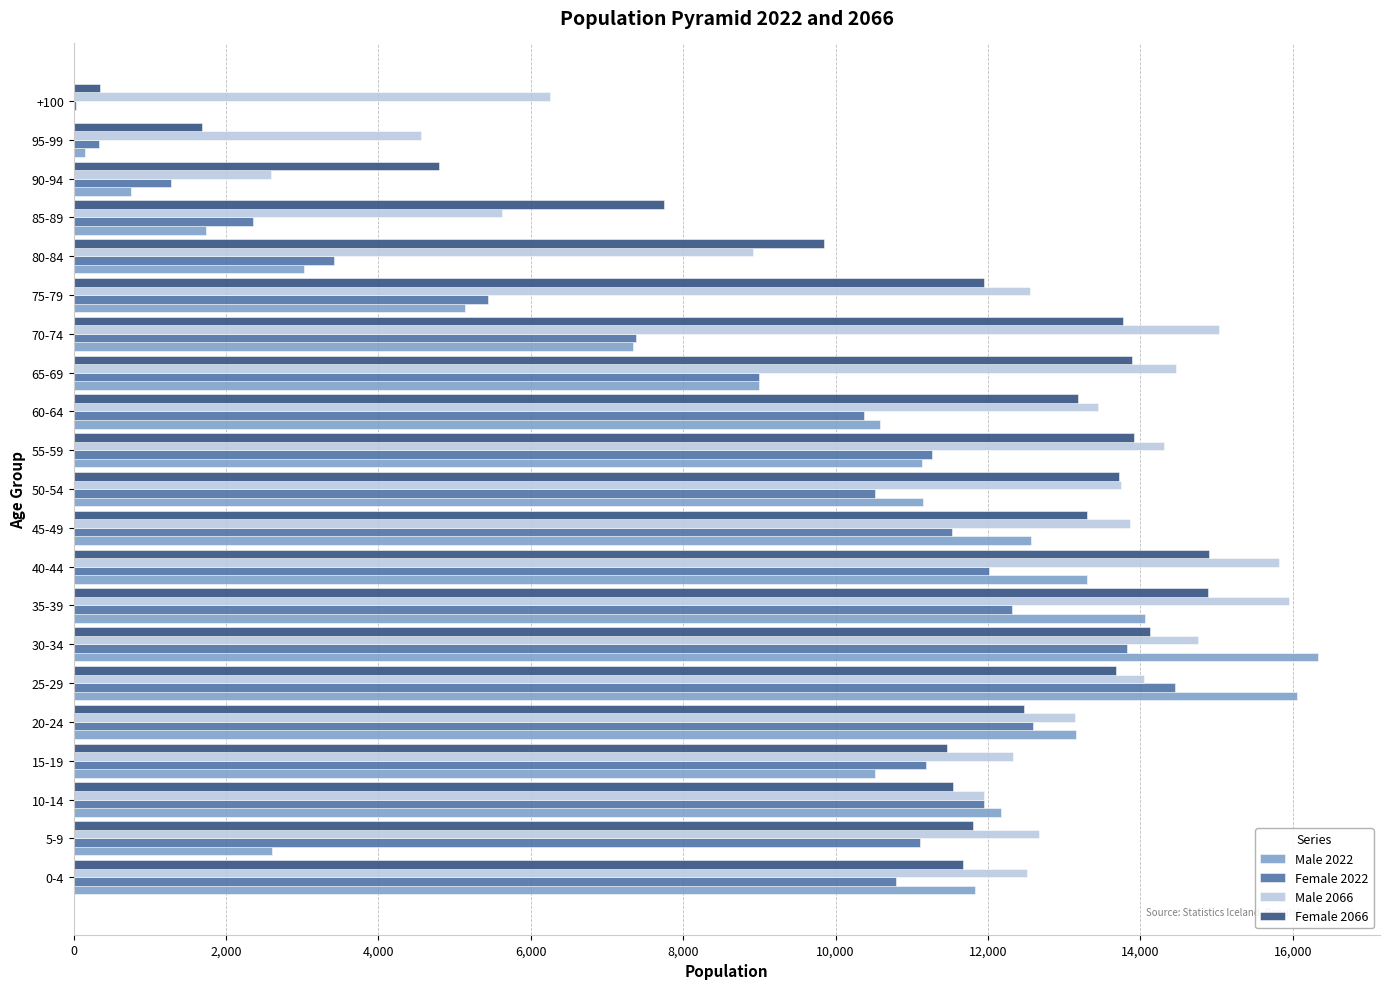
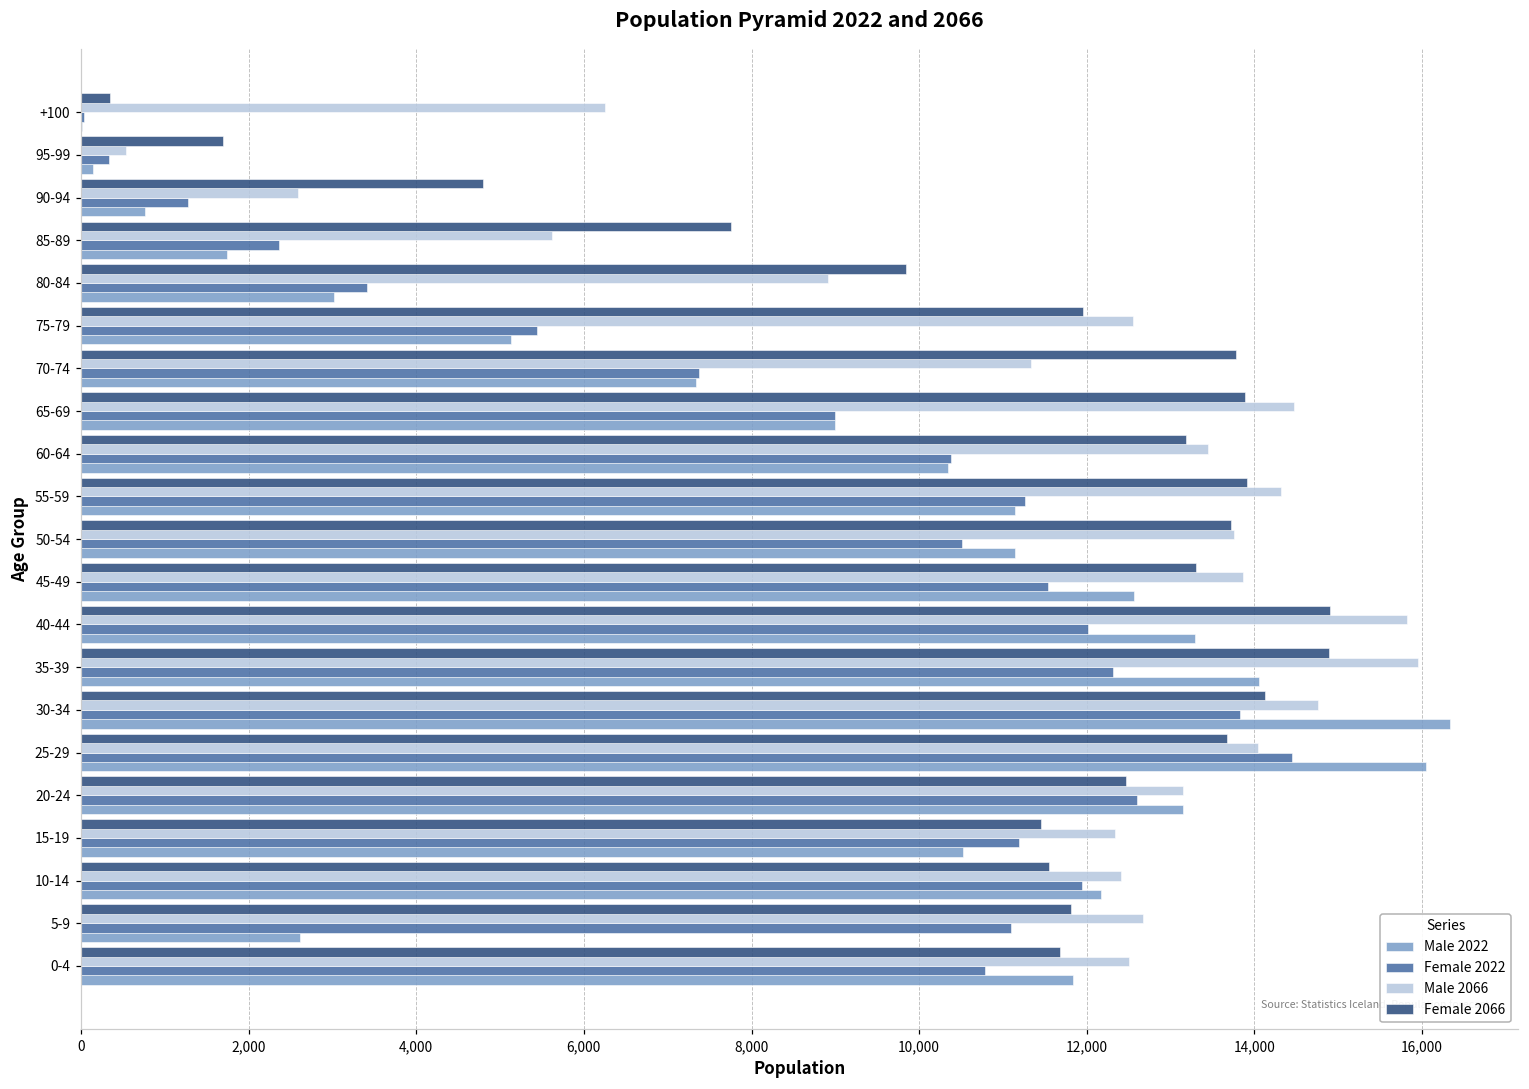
  {
    "Male 2022": {
      "95-99": "100",
      "90-94": "800",
      "85-89": "1,700",
      "80-84": "3,000",
      "75-79": "5,100",
      "70-74": "7,300",
      "65-69": "9,000",
-     "60-64": "10,600",
+     "60-64": "10,300",
      "55-59": "11,100",
      "50-54": "11,100",
      "45-49": "12,600",
      "40-44": "13,300",
      "35-39": "14,100",
      "30-34": "16,300",
      "25-29": "16,100",
      "20-24": "13,200",
      "15-19": "10,500",
      "10-14": "12,200",
      "5-9": "2,600",
      "0-4": "11,800"
    },
    "Male 2066": {
      "+100": "6,300",
-     "95-99": "4,600",
+     "95-99": "500",
      "90-94": "2,600",
      "85-89": "5,600",
      "80-84": "8,900",
      "75-79": "12,600",
-     "70-74": "15,000",
+     "70-74": "11,300",
      "65-69": "14,500",
      "60-64": "13,400",
      "55-59": "14,300",
      "50-54": "13,800",
      "45-49": "13,900",
      "40-44": "15,800",
      "35-39": "16,000",
      "30-34": "14,800",
      "25-29": "14,000",
      "20-24": "13,100",
      "15-19": "12,300",
-     "10-14": "12,000",
+     "10-14": "12,400",
      "5-9": "12,700",
      "0-4": "12,500"
    }
  }
